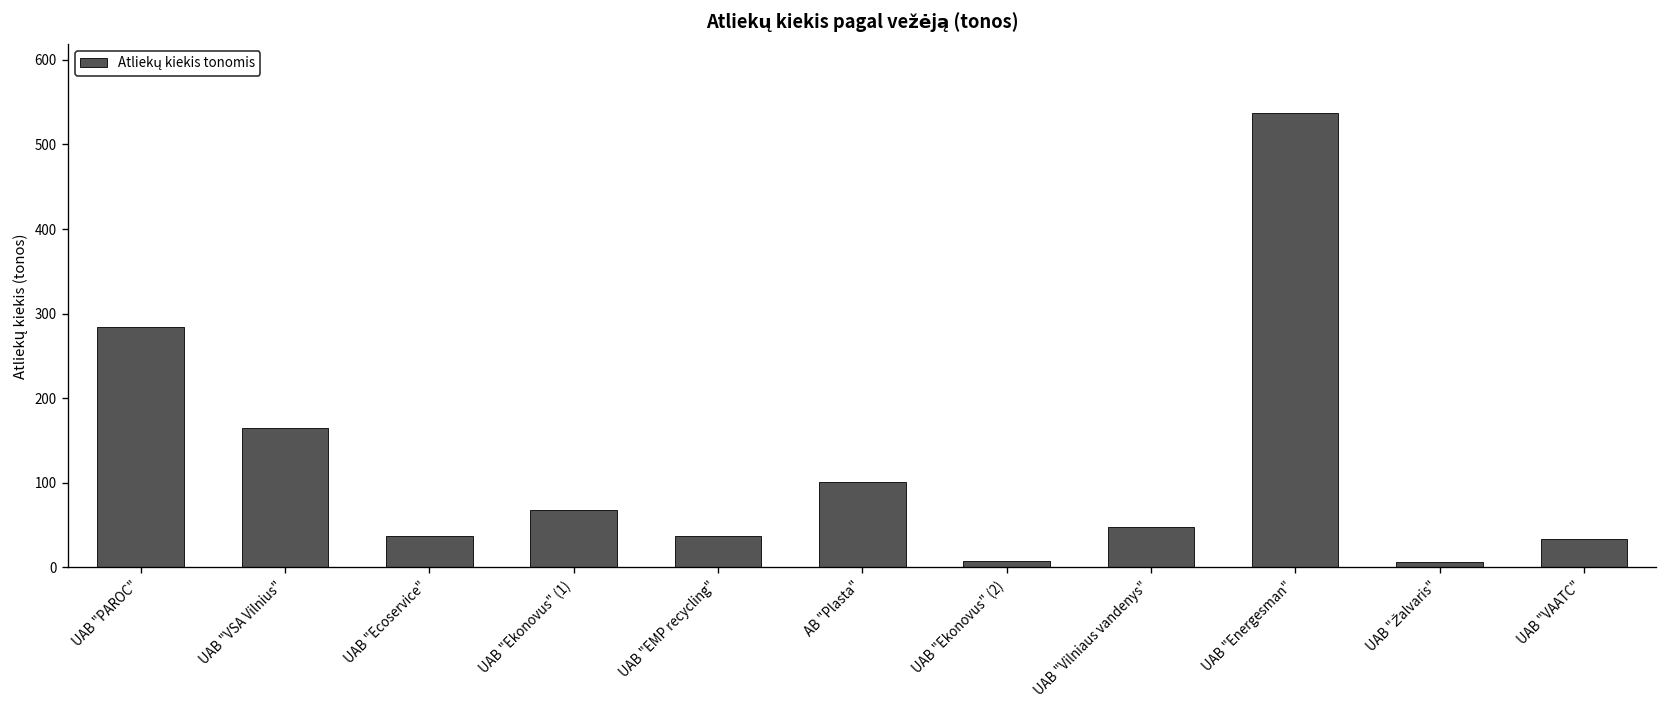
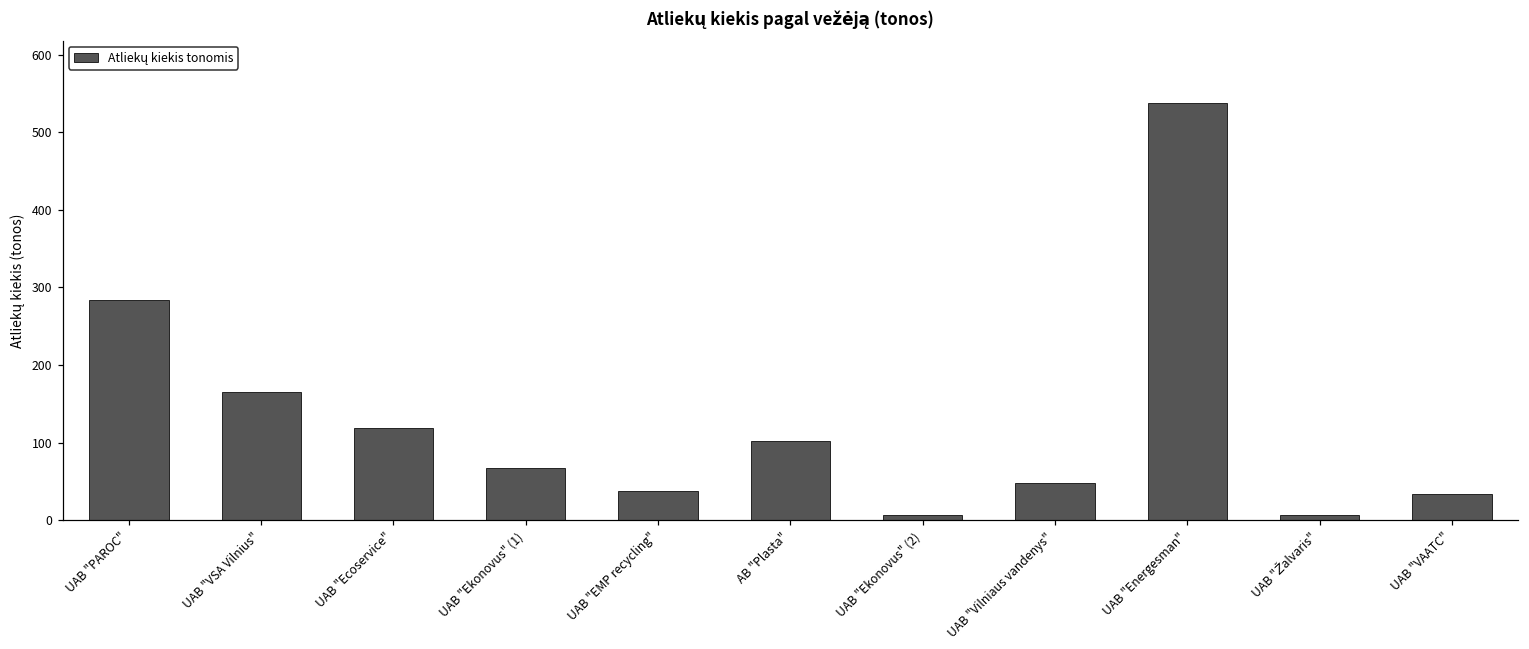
  {
    "UAB \"PAROC\"": 280,
    "UAB \"VSA Vilnius\"": 170,
-   "UAB \"Ecoservice\"": 40,
+   "UAB \"Ecoservice\"": 120,
    "UAB \"Ekonovus\" (1)": 70,
    "UAB \"EMP recycling\"": 40,
    "AB \"Plasta\"": 100,
    "UAB \"Ekonovus\" (2)": 10,
    "UAB \"Vilniaus vandenys\"": 50,
    "UAB \"Energesman\"": 540,
    "UAB \"Žalvaris\"": 10,
    "UAB \"VAATC\"": 30
  }
